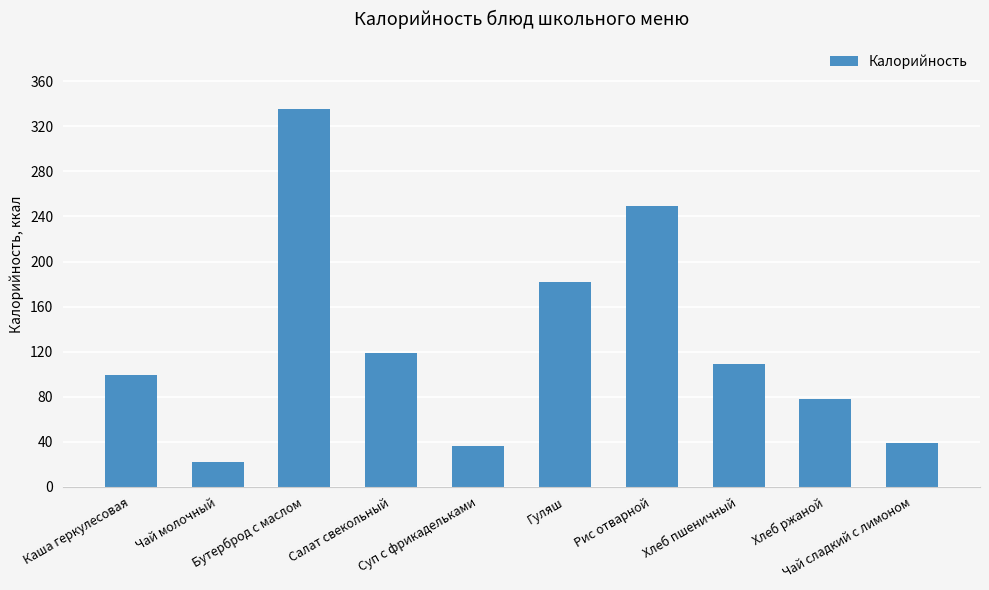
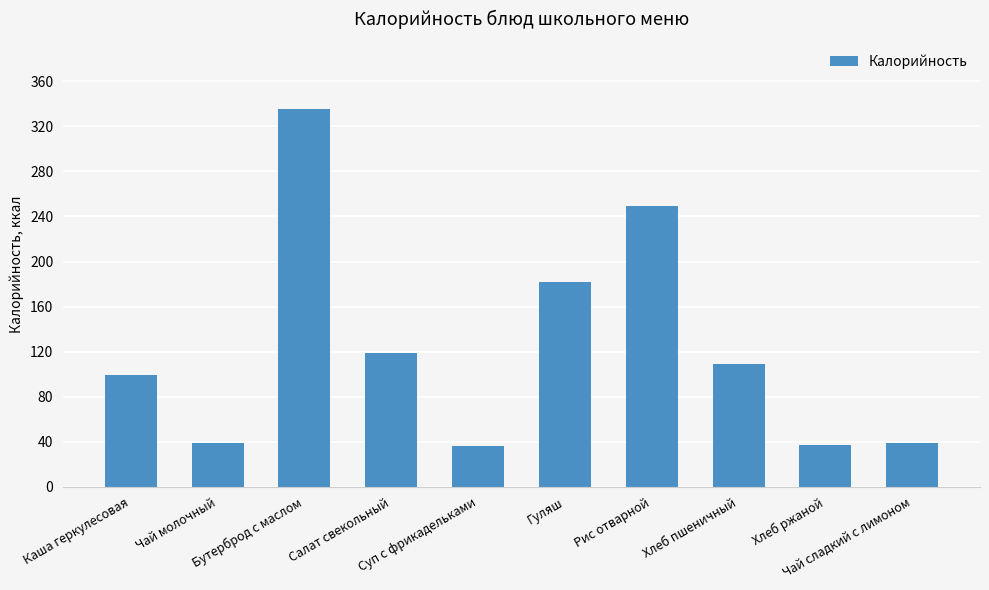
  {
    "Каша геркулесовая": 99,
-   "Чай молочный": 22,
+   "Чай молочный": 39,
    "Бутерброд с маслом": 335,
    "Салат свекольный": 119,
    "Суп с фрикадельками": 36,
    "Гуляш": 182,
    "Рис отварной": 249,
    "Хлеб пшеничный": 109,
-   "Хлеб ржаной": 78,
+   "Хлеб ржаной": 37,
    "Чай сладкий с лимоном": 39
  }
